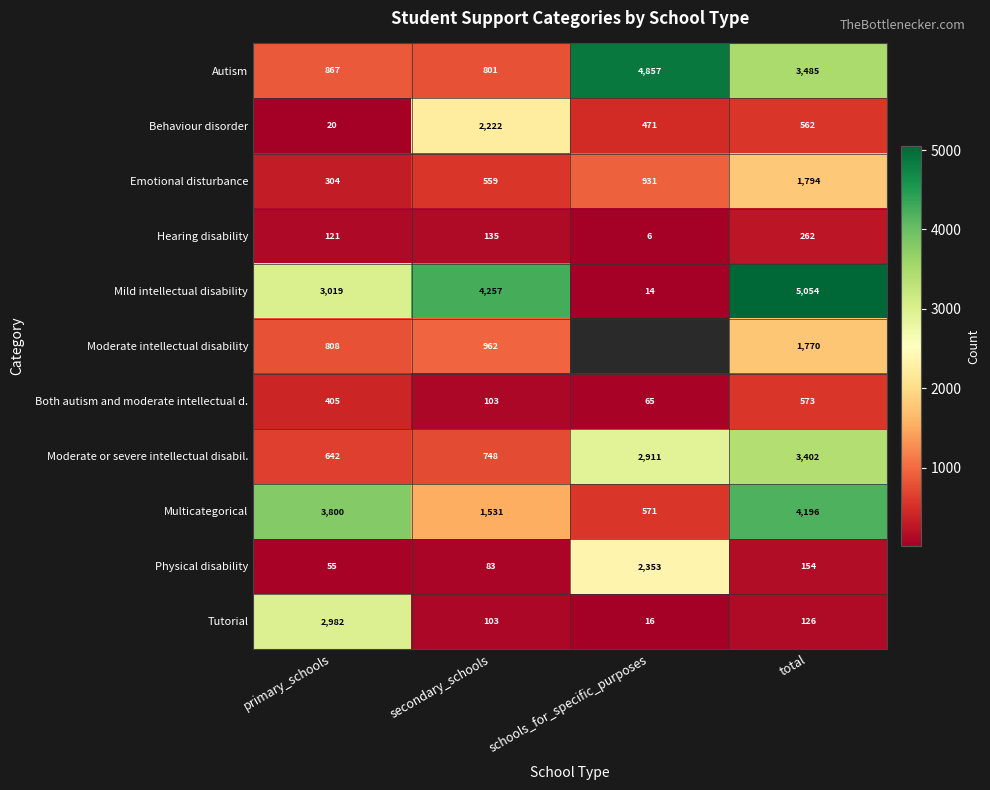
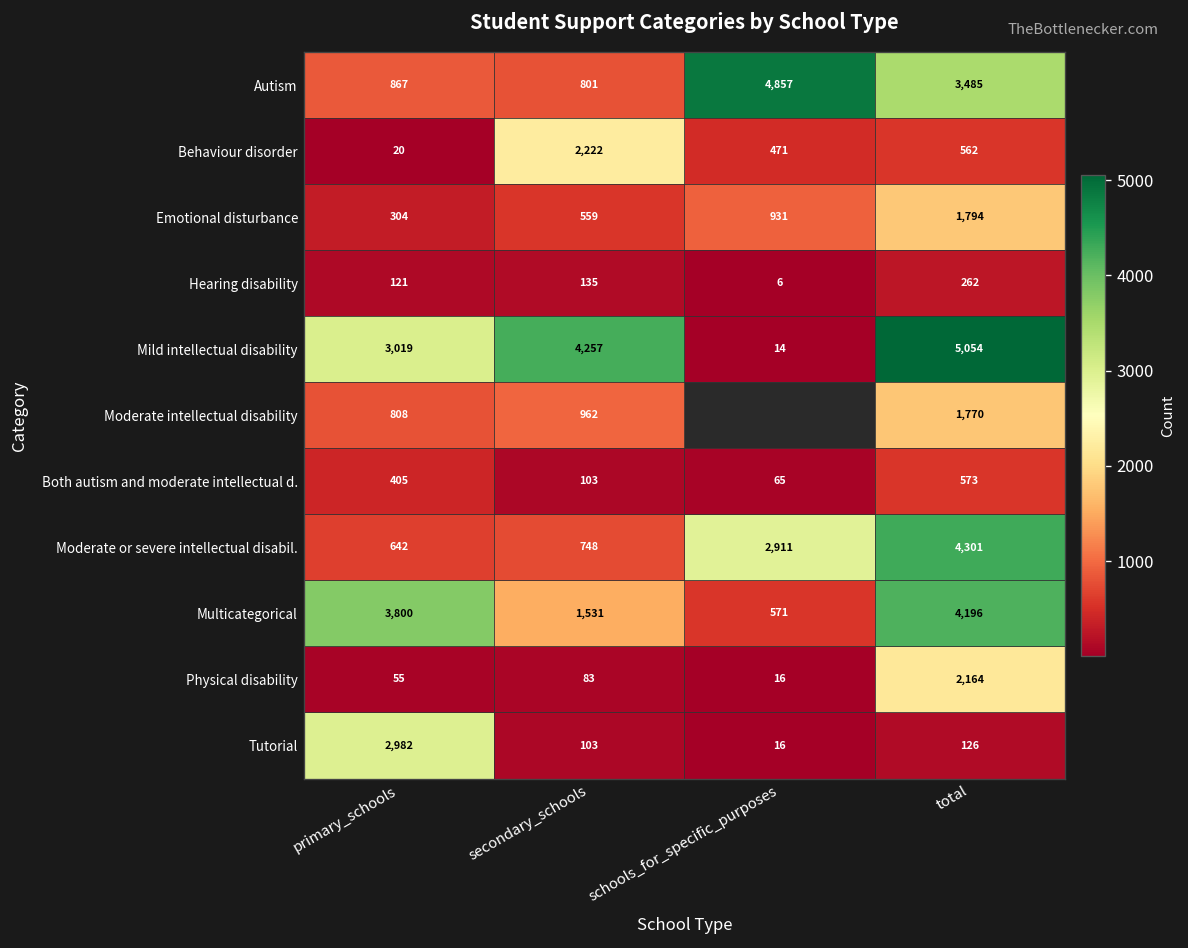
  {
    "Autism": {
      "primary_schools": "867",
      "secondary_schools": "801",
      "schools_for_specific_purposes": "4,857",
      "total": "3,485"
    },
    "Behaviour disorder": {
      "primary_schools": "20",
      "secondary_schools": "2,222",
      "schools_for_specific_purposes": "471",
      "total": "562"
    },
    "Emotional disturbance": {
      "primary_schools": "304",
      "secondary_schools": "559",
      "schools_for_specific_purposes": "931",
      "total": "1,794"
    },
    "Hearing disability": {
      "primary_schools": "121",
      "secondary_schools": "135",
      "schools_for_specific_purposes": "6",
      "total": "262"
    },
    "Mild intellectual disability": {
      "primary_schools": "3,019",
      "secondary_schools": "4,257",
      "schools_for_specific_purposes": "14",
      "total": "5,054"
    },
    "Moderate intellectual disability": {
      "primary_schools": "808",
      "secondary_schools": "962",
      "total": "1,770"
    },
    "Both autism and moderate intellectual d.": {
      "primary_schools": "405",
      "secondary_schools": "103",
      "schools_for_specific_purposes": "65",
      "total": "573"
    },
    "Moderate or severe intellectual disabil.": {
      "primary_schools": "642",
      "secondary_schools": "748",
      "schools_for_specific_purposes": "2,911",
-     "total": "3,402"
+     "total": "4,301"
    },
    "Multicategorical": {
      "primary_schools": "3,800",
      "secondary_schools": "1,531",
      "schools_for_specific_purposes": "571",
      "total": "4,196"
    },
    "Physical disability": {
      "primary_schools": "55",
      "secondary_schools": "83",
-     "schools_for_specific_purposes": "2,353",
-     "total": "154"
+     "schools_for_specific_purposes": "16",
+     "total": "2,164"
    },
    "Tutorial": {
      "primary_schools": "2,982",
      "secondary_schools": "103",
      "schools_for_specific_purposes": "16",
      "total": "126"
    }
  }
